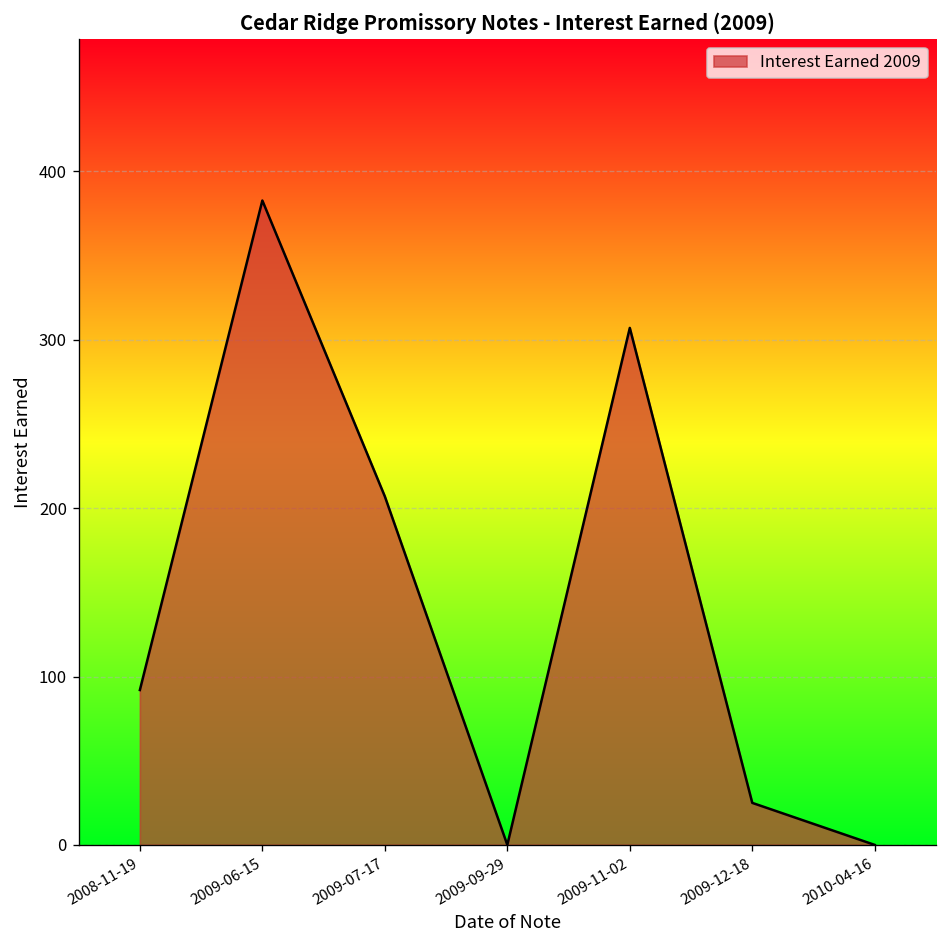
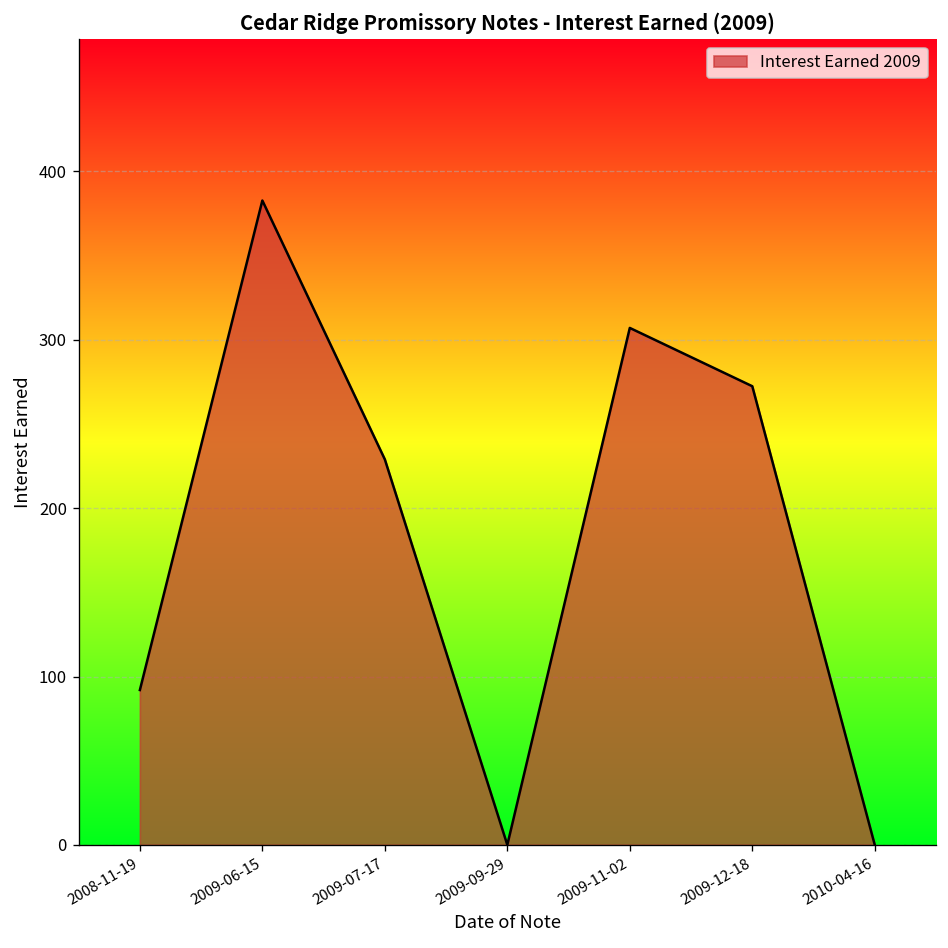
  {
    "2008-11-19": 92,
    "2009-06-15": 383,
-   "2009-07-17": 207,
+   "2009-07-17": 229,
    "2009-09-29": 0,
    "2009-11-02": 307,
-   "2009-12-18": 25,
+   "2009-12-18": 272,
    "2010-04-16": 0
  }
